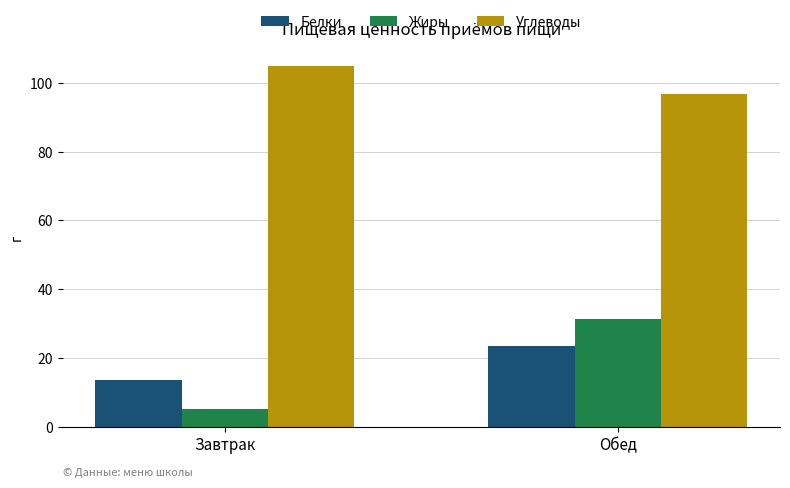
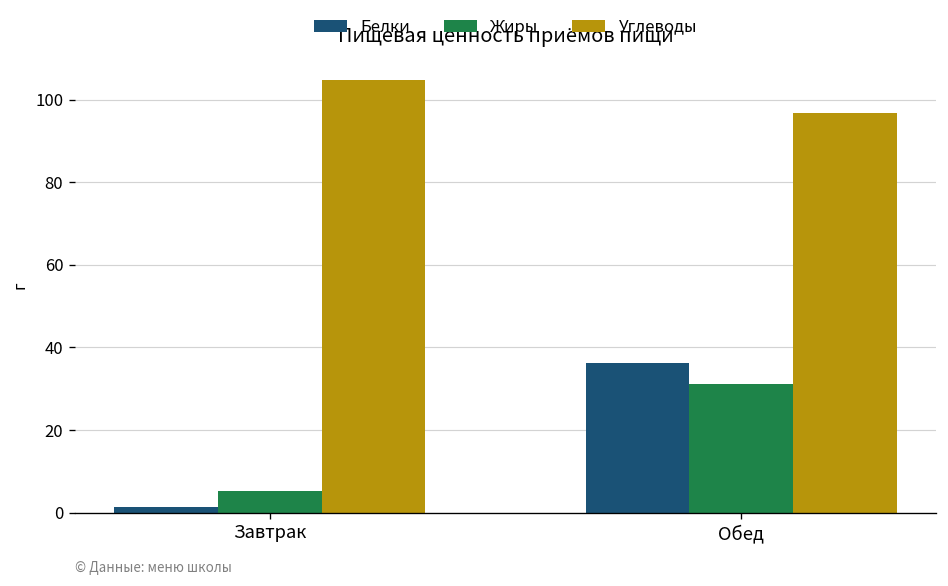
  {
    "Белки": {
-     "Завтрак": 14,
-     "Обед": 24
+     "Завтрак": 1,
+     "Обед": 36
    },
    "Жиры": {
      "Завтрак": 5,
      "Обед": 31
    },
    "Углеводы": {
      "Завтрак": 105,
      "Обед": 97
    }
  }
